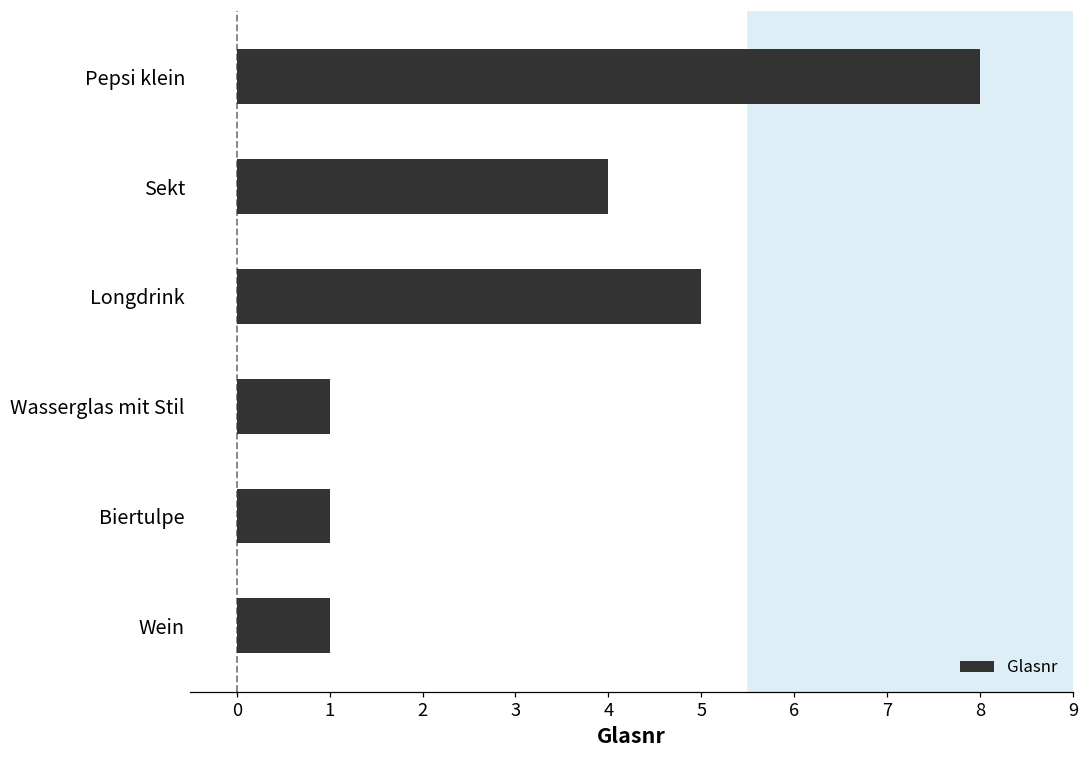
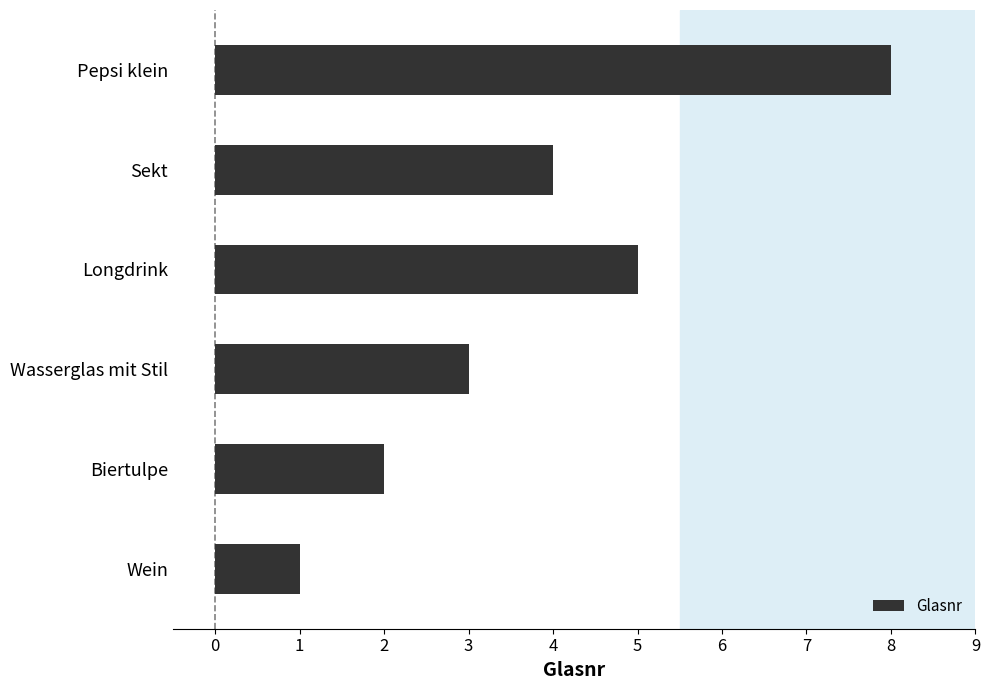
  {
    "Pepsi klein": 8,
    "Sekt": 4,
    "Longdrink": 5,
-   "Wasserglas mit Stil": 1,
-   "Biertulpe": 1,
+   "Wasserglas mit Stil": 3,
+   "Biertulpe": 2,
    "Wein": 1
  }
